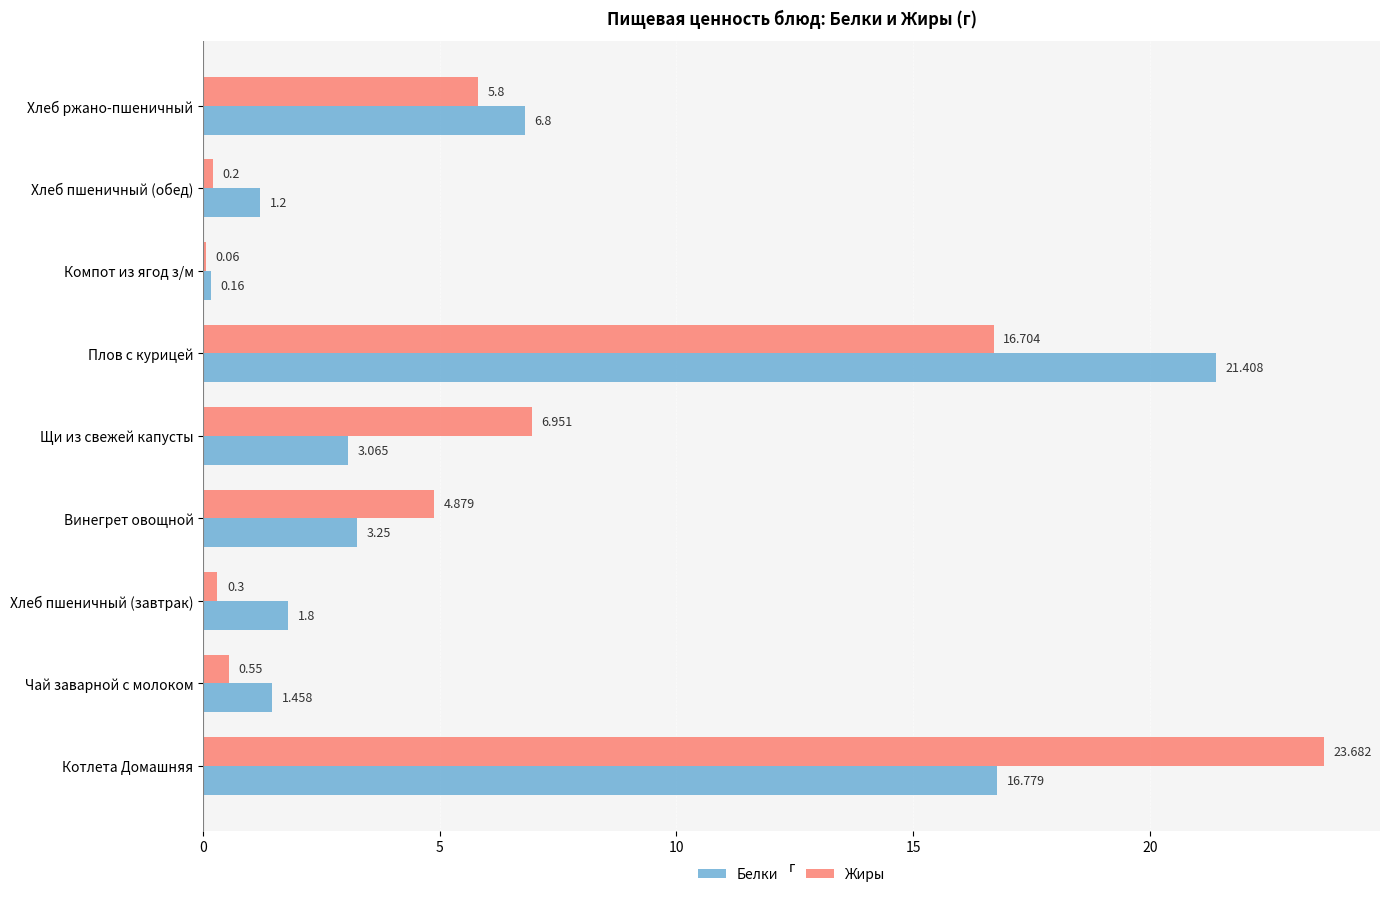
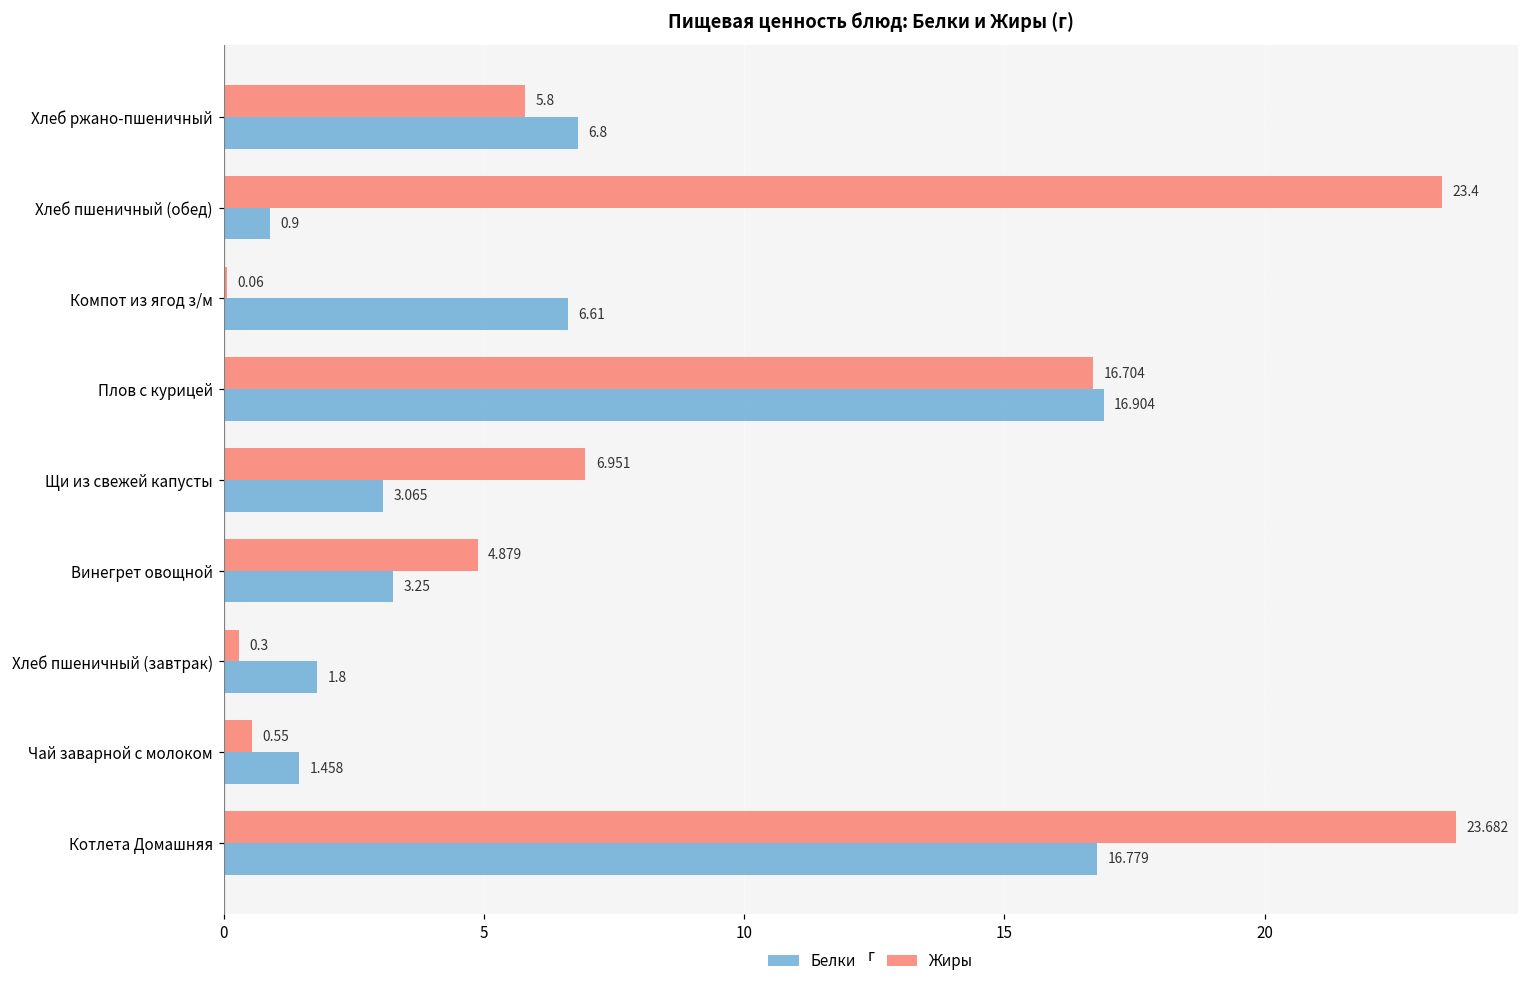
  {
    "Белки": {
      "Хлеб ржано-пшеничный": 6.8,
-     "Хлеб пшеничный (обед)": 1.2,
-     "Компот из ягод з/м": 0.16,
-     "Плов с курицей": 21.408,
+     "Хлеб пшеничный (обед)": 0.9,
+     "Компот из ягод з/м": 6.61,
+     "Плов с курицей": 16.904,
      "Щи из свежей капусты": 3.065,
      "Винегрет овощной": 3.25,
      "Хлеб пшеничный (завтрак)": 1.8,
      "Чай заварной с молоком": 1.458,
      "Котлета Домашняя": 16.779
    },
    "Жиры": {
      "Хлеб ржано-пшеничный": 5.8,
-     "Хлеб пшеничный (обед)": 0.2,
+     "Хлеб пшеничный (обед)": 23.4,
      "Компот из ягод з/м": 0.06,
      "Плов с курицей": 16.704,
      "Щи из свежей капусты": 6.951,
      "Винегрет овощной": 4.879,
      "Хлеб пшеничный (завтрак)": 0.3,
      "Чай заварной с молоком": 0.55,
      "Котлета Домашняя": 23.682
    }
  }
